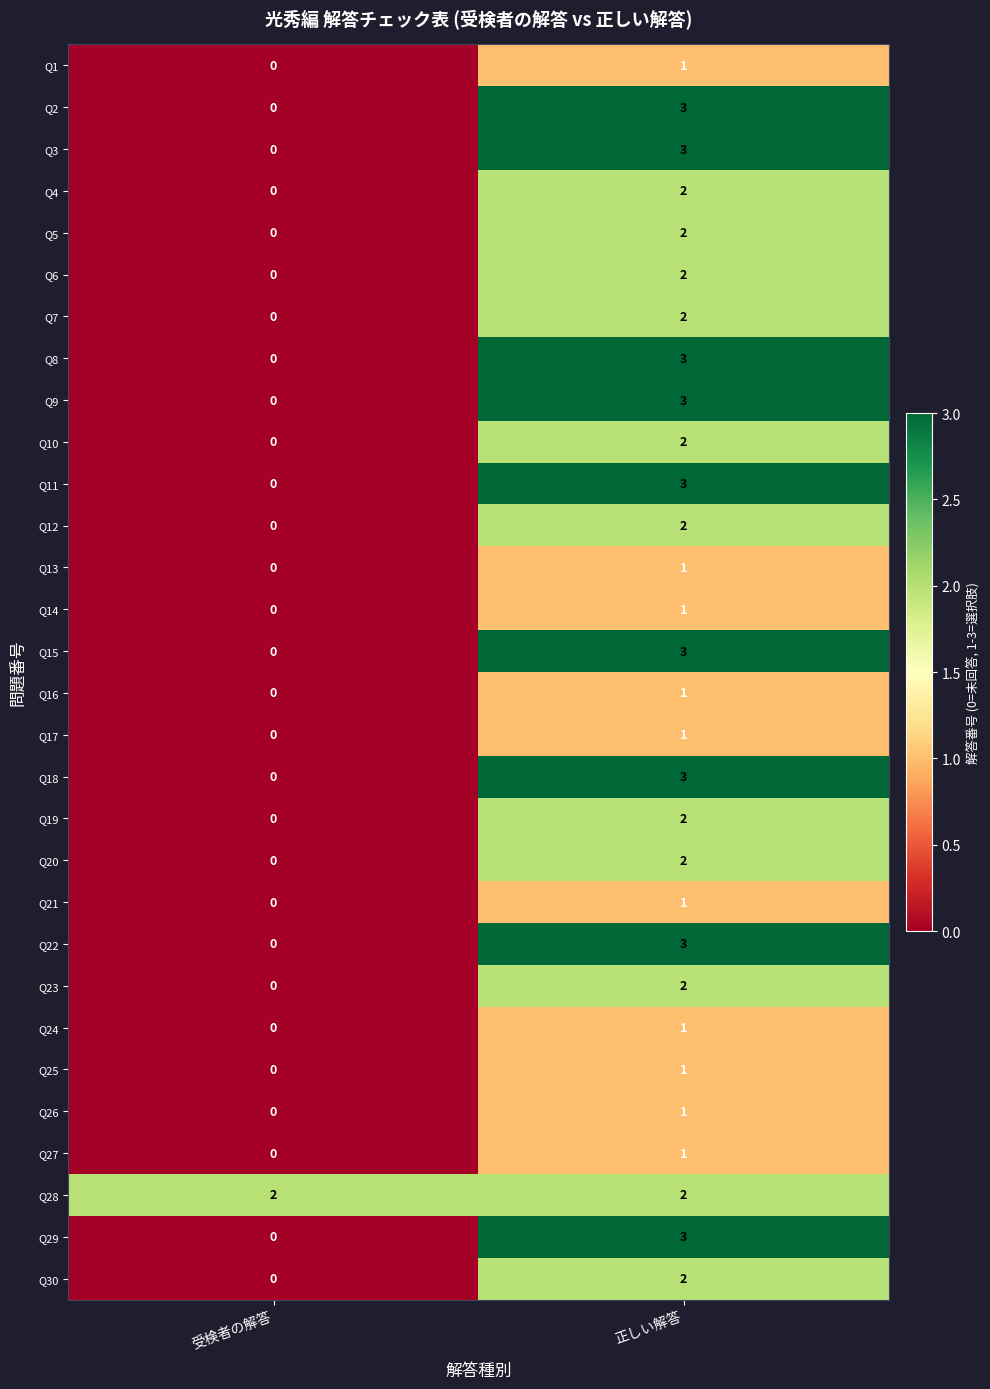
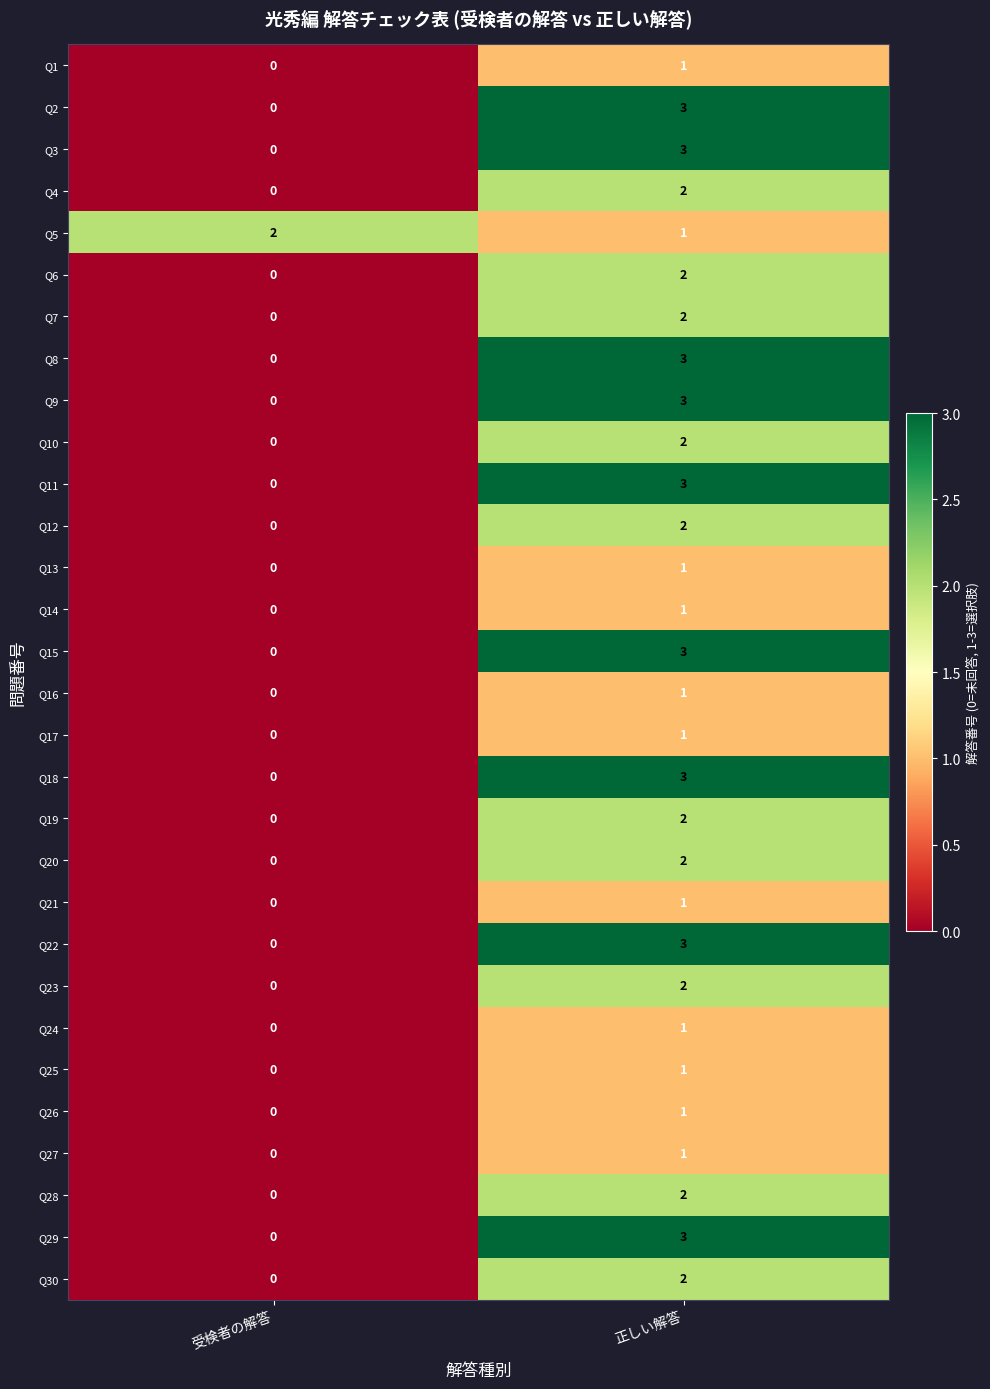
  {
    "Q1": {
      "受検者の解答": 0,
      "正しい解答": 1
    },
    "Q2": {
      "受検者の解答": 0,
      "正しい解答": 3
    },
    "Q3": {
      "受検者の解答": 0,
      "正しい解答": 3
    },
    "Q4": {
      "受検者の解答": 0,
      "正しい解答": 2
    },
    "Q5": {
-     "受検者の解答": 0,
-     "正しい解答": 2
+     "受検者の解答": 2,
+     "正しい解答": 1
    },
    "Q6": {
      "受検者の解答": 0,
      "正しい解答": 2
    },
    "Q7": {
      "受検者の解答": 0,
      "正しい解答": 2
    },
    "Q8": {
      "受検者の解答": 0,
      "正しい解答": 3
    },
    "Q9": {
      "受検者の解答": 0,
      "正しい解答": 3
    },
    "Q10": {
      "受検者の解答": 0,
      "正しい解答": 2
    },
    "Q11": {
      "受検者の解答": 0,
      "正しい解答": 3
    },
    "Q12": {
      "受検者の解答": 0,
      "正しい解答": 2
    },
    "Q13": {
      "受検者の解答": 0,
      "正しい解答": 1
    },
    "Q14": {
      "受検者の解答": 0,
      "正しい解答": 1
    },
    "Q15": {
      "受検者の解答": 0,
      "正しい解答": 3
    },
    "Q16": {
      "受検者の解答": 0,
      "正しい解答": 1
    },
    "Q17": {
      "受検者の解答": 0,
      "正しい解答": 1
    },
    "Q18": {
      "受検者の解答": 0,
      "正しい解答": 3
    },
    "Q19": {
      "受検者の解答": 0,
      "正しい解答": 2
    },
    "Q20": {
      "受検者の解答": 0,
      "正しい解答": 2
    },
    "Q21": {
      "受検者の解答": 0,
      "正しい解答": 1
    },
    "Q22": {
      "受検者の解答": 0,
      "正しい解答": 3
    },
    "Q23": {
      "受検者の解答": 0,
      "正しい解答": 2
    },
    "Q24": {
      "受検者の解答": 0,
      "正しい解答": 1
    },
    "Q25": {
      "受検者の解答": 0,
      "正しい解答": 1
    },
    "Q26": {
      "受検者の解答": 0,
      "正しい解答": 1
    },
    "Q27": {
      "受検者の解答": 0,
      "正しい解答": 1
    },
    "Q28": {
-     "受検者の解答": 2,
+     "受検者の解答": 0,
      "正しい解答": 2
    },
    "Q29": {
      "受検者の解答": 0,
      "正しい解答": 3
    },
    "Q30": {
      "受検者の解答": 0,
      "正しい解答": 2
    }
  }
